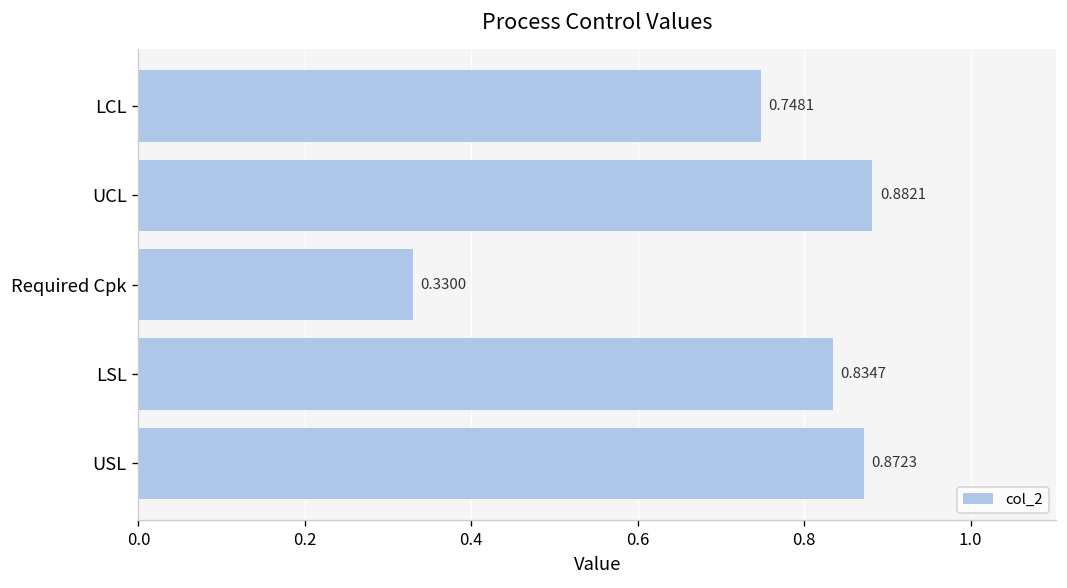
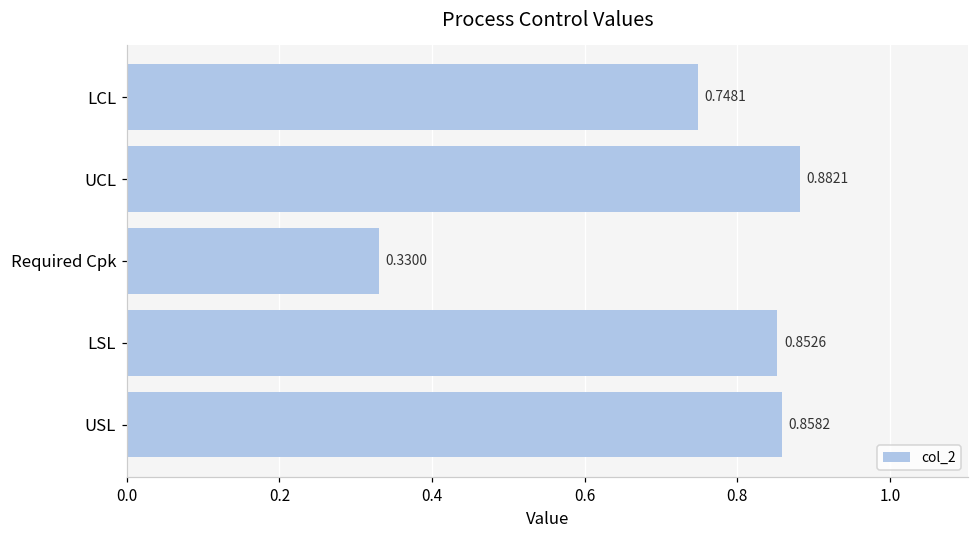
  {
    "LCL": 0.7481,
    "UCL": 0.8821,
    "Required Cpk": 0.3300,
-   "LSL": 0.8347,
-   "USL": 0.8723
+   "LSL": 0.8526,
+   "USL": 0.8582
  }
